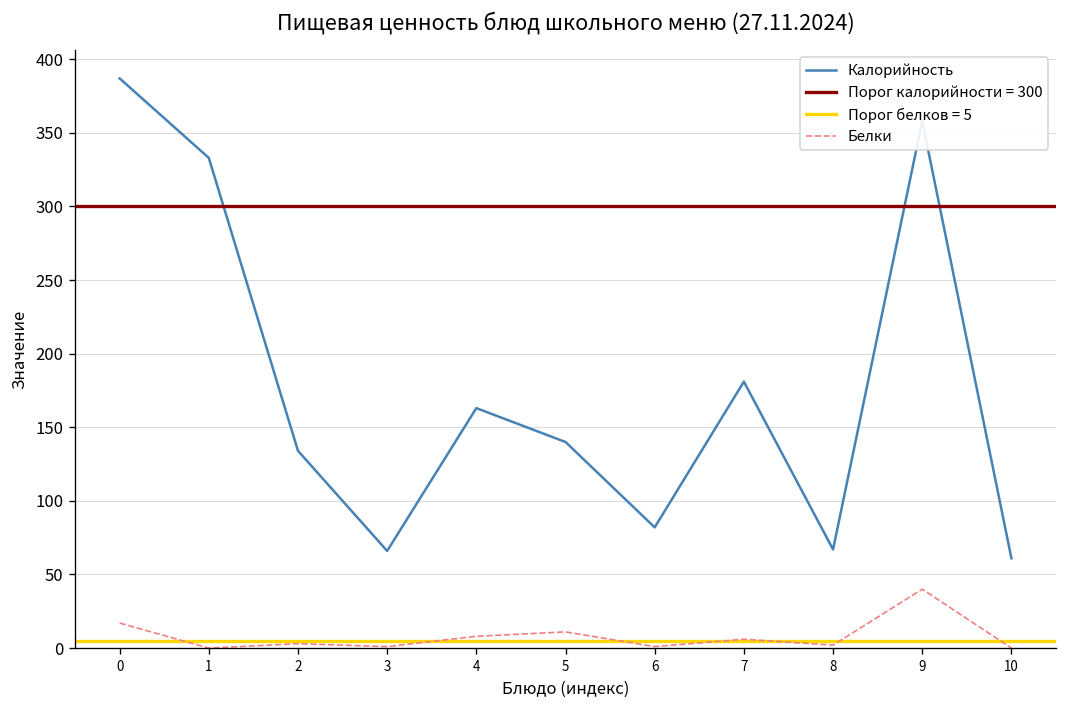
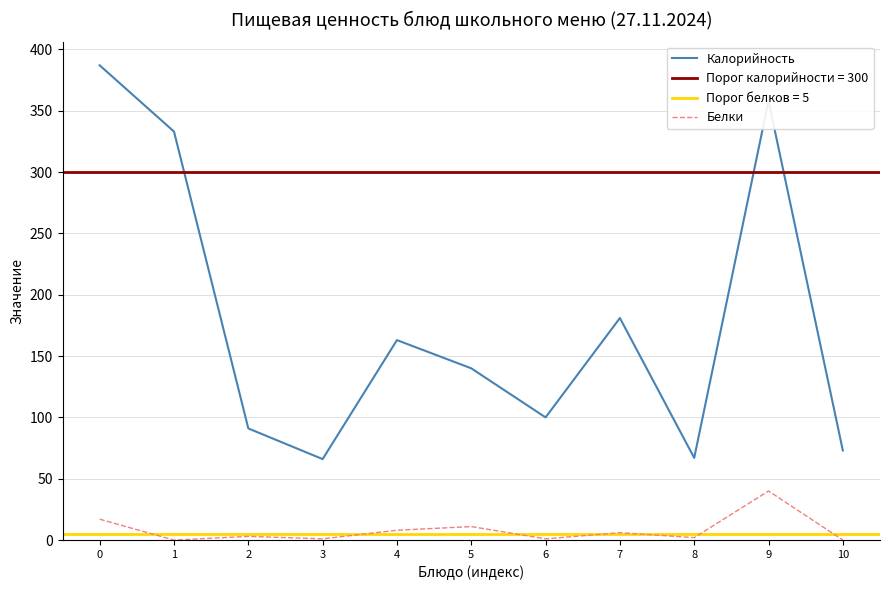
  {
    "Калорийность": {
      "0": 387,
      "1": 333,
-     "2": 134,
+     "2": 91,
      "3": 66,
      "4": 163,
      "5": 140,
-     "6": 82,
+     "6": 100,
      "7": 181,
      "8": 67,
-     "10": 61
+     "10": 73
    },
    "Белки": {
      "0": 17,
      "1": 0,
      "2": 3,
      "3": 1,
      "4": 8,
      "5": 11,
      "6": 1,
      "7": 6,
      "8": 2,
      "9": 40,
      "10": 0
    }
  }
